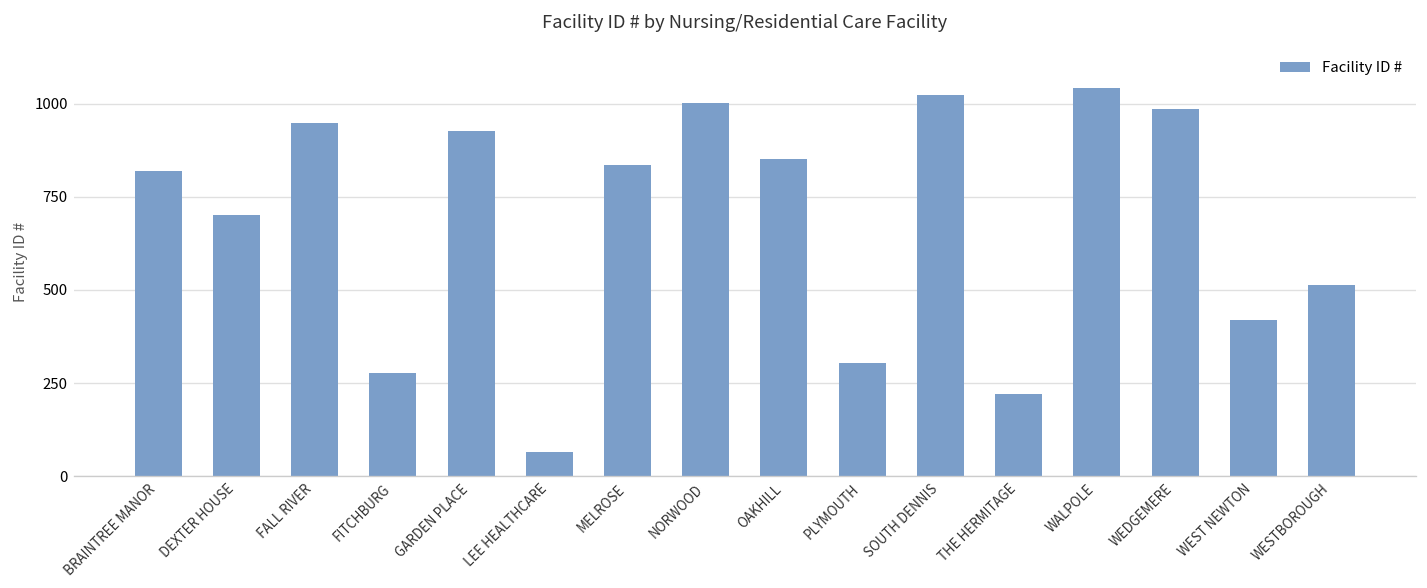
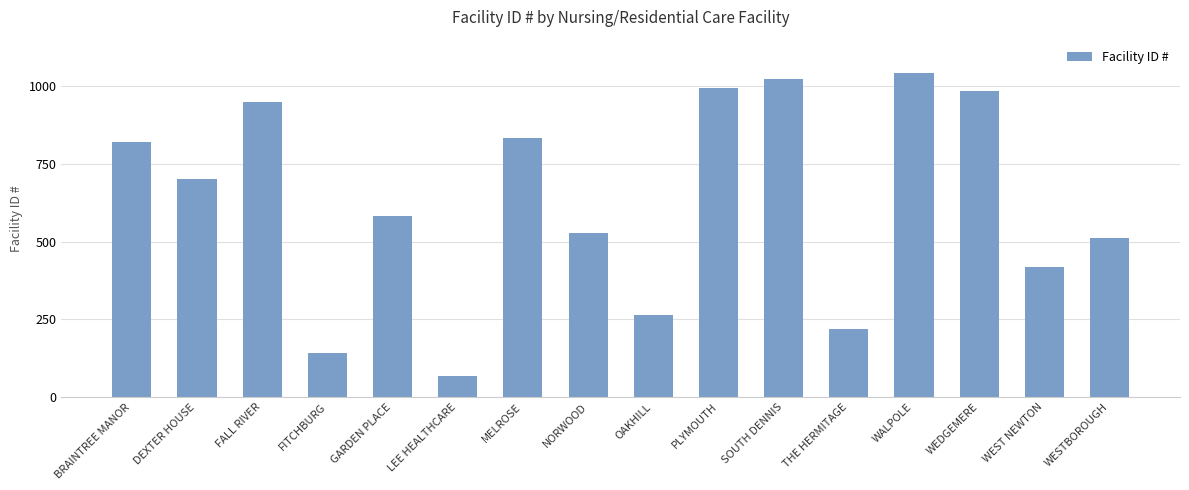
  {
    "BRAINTREE MANOR": 820,
    "DEXTER HOUSE": 700,
    "FALL RIVER": 950,
-   "FITCHBURG": 280,
-   "GARDEN PLACE": 930,
+   "FITCHBURG": 140,
+   "GARDEN PLACE": 580,
    "LEE HEALTHCARE": 70,
    "MELROSE": 830,
-   "NORWOOD": 1000,
-   "OAKHILL": 850,
-   "PLYMOUTH": 300,
+   "NORWOOD": 530,
+   "OAKHILL": 270,
+   "PLYMOUTH": 990,
    "SOUTH DENNIS": 1020,
    "THE HERMITAGE": 220,
    "WALPOLE": 1040,
    "WEDGEMERE": 990,
    "WEST NEWTON": 420,
    "WESTBOROUGH": 510
  }
